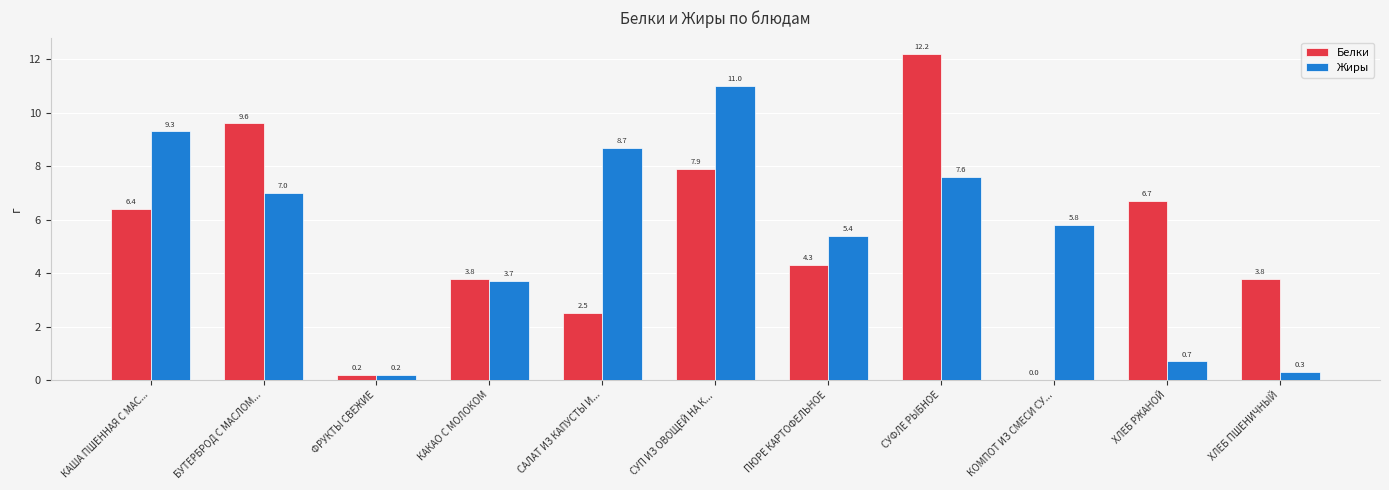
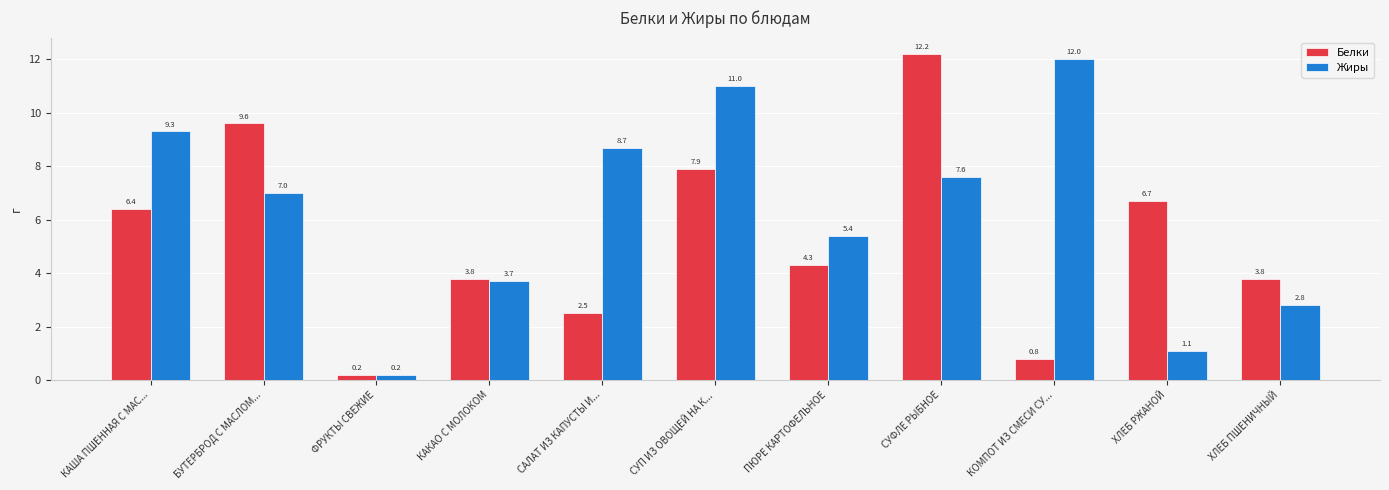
  {
    "Белки": {
      "КАША ПШЕННАЯ С МАС...": 6.4,
      "БУТЕРБРОД С МАСЛОМ...": 9.6,
      "ФРУКТЫ СВЕЖИЕ": 0.2,
      "КАКАО С МОЛОКОМ": 3.8,
      "САЛАТ ИЗ КАПУСТЫ И...": 2.5,
      "СУП ИЗ ОВОЩЕЙ НА К...": 7.9,
      "ПЮРЕ КАРТОФЕЛЬНОЕ": 4.3,
      "СУФЛЕ РЫБНОЕ": 12.2,
-     "КОМПОТ ИЗ СМЕСИ СУ...": 0.0,
+     "КОМПОТ ИЗ СМЕСИ СУ...": 0.8,
      "ХЛЕБ РЖАНОЙ": 6.7,
      "ХЛЕБ ПШЕНИЧНЫЙ": 3.8
    },
    "Жиры": {
      "КАША ПШЕННАЯ С МАС...": 9.3,
      "БУТЕРБРОД С МАСЛОМ...": 7.0,
      "ФРУКТЫ СВЕЖИЕ": 0.2,
      "КАКАО С МОЛОКОМ": 3.7,
      "САЛАТ ИЗ КАПУСТЫ И...": 8.7,
      "СУП ИЗ ОВОЩЕЙ НА К...": 11.0,
      "ПЮРЕ КАРТОФЕЛЬНОЕ": 5.4,
      "СУФЛЕ РЫБНОЕ": 7.6,
-     "КОМПОТ ИЗ СМЕСИ СУ...": 5.8,
-     "ХЛЕБ РЖАНОЙ": 0.7,
-     "ХЛЕБ ПШЕНИЧНЫЙ": 0.3
+     "КОМПОТ ИЗ СМЕСИ СУ...": 12.0,
+     "ХЛЕБ РЖАНОЙ": 1.1,
+     "ХЛЕБ ПШЕНИЧНЫЙ": 2.8
    }
  }
